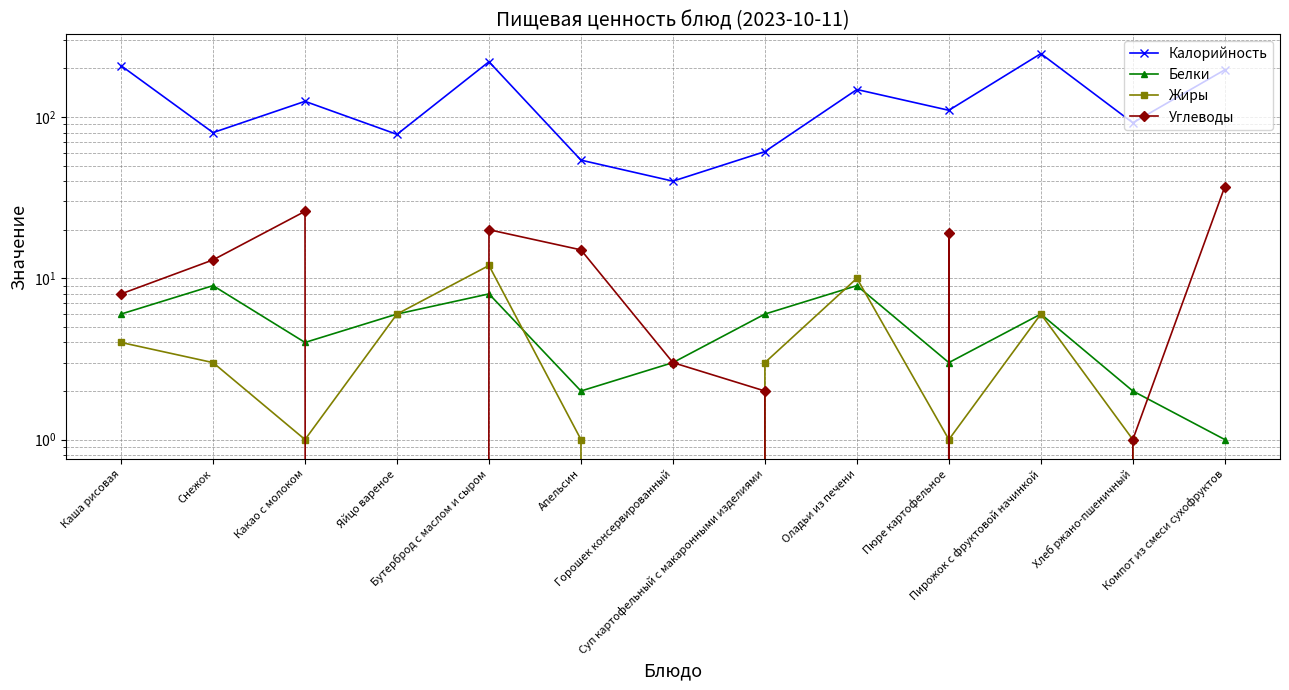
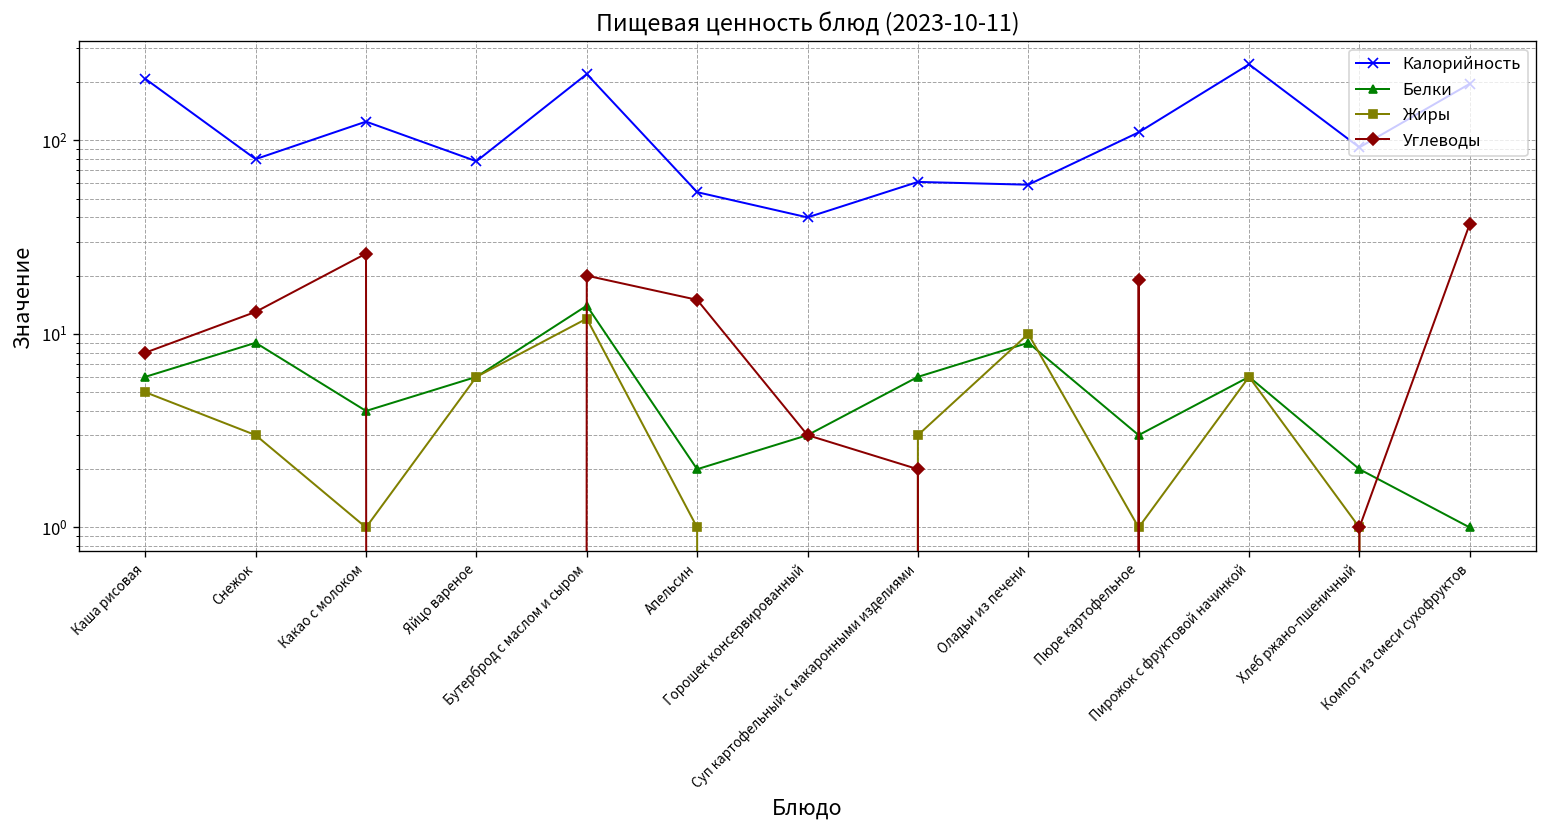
  {
    "Калорийность": {
      "Каша рисовая": 210,
      "Снежок": 80,
      "Какао с молоком": 130,
      "Яйцо вареное": 80,
      "Бутерброд с маслом и сыром": 220,
      "Апельсин": 54,
      "Горошек консервированный": 40,
      "Суп картофельный с макаронными изделиями": 61,
-     "Оладьи из печени": 150,
+     "Оладьи из печени": 59,
      "Пюре картофельное": 110,
      "Пирожок с фруктовой начинкой": 250
    },
    "Белки": {
      "Каша рисовая": 6,
      "Снежок": 9,
      "Какао с молоком": 4,
-     "Бутерброд с маслом и сыром": 8,
+     "Бутерброд с маслом и сыром": 14,
      "Апельсин": 2,
      "Суп картофельный с макаронными изделиями": 6,
      "Оладьи из печени": 9,
      "Пюре картофельное": 3,
      "Хлеб ржано-пшеничный": 2,
      "Компот из смеси сухофруктов": 1
    },
    "Жиры": {
-     "Каша рисовая": 4,
+     "Каша рисовая": 5,
      "Снежок": 3,
      "Какао с молоком": 1,
      "Бутерброд с маслом и сыром": 12,
      "Апельсин": 1,
      "Суп картофельный с макаронными изделиями": 3,
      "Оладьи из печени": 10,
      "Пюре картофельное": 1
    },
    "Углеводы": {
      "Каша рисовая": 8,
      "Снежок": 13,
      "Какао с молоком": 26,
      "Бутерброд с маслом и сыром": 20,
      "Апельсин": 15,
      "Суп картофельный с макаронными изделиями": 2,
      "Пюре картофельное": 19,
      "Компот из смеси сухофруктов": 37
    }
  }
